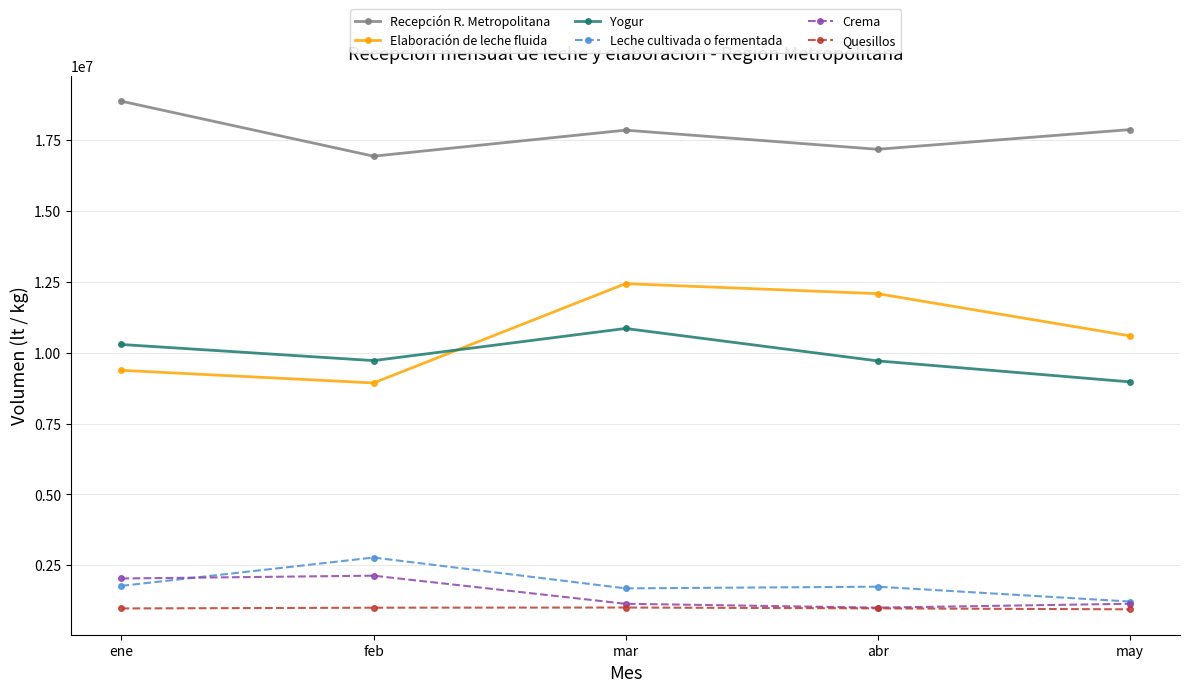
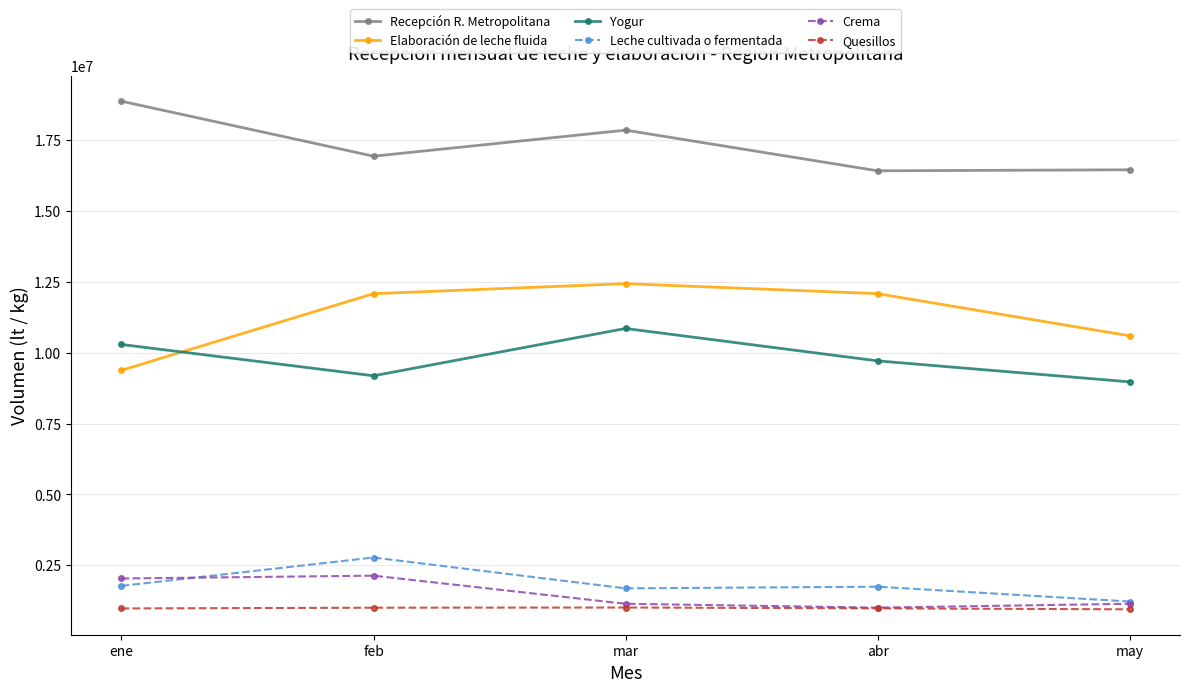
  {
    "Recepción R. Metropolitana": {
      "ene": 18900000,
      "feb": 16900000,
      "mar": 17800000,
-     "abr": 17200000,
-     "may": 17900000
+     "abr": 16400000,
+     "may": 16400000
    },
    "Elaboración de leche fluida": {
      "ene": 9400000,
-     "feb": 8900000,
+     "feb": 12100000,
      "mar": 12400000,
      "abr": 12100000,
      "may": 10600000
    },
    "Yogur": {
      "ene": 10300000,
-     "feb": 9700000,
+     "feb": 9200000,
      "mar": 10800000,
      "abr": 9700000,
      "may": 9000000
    },
    "Leche cultivada o fermentada": {
      "ene": 1800000,
      "feb": 2800000,
      "mar": 1700000,
      "abr": 1700000
    },
    "Crema": {
      "ene": 2000000,
      "feb": 2100000,
      "mar": 1100000
    },
    "Quesillos": {
      "ene": 1000000,
      "feb": 1000000,
      "mar": 1000000,
      "may": 1000000
    }
  }
